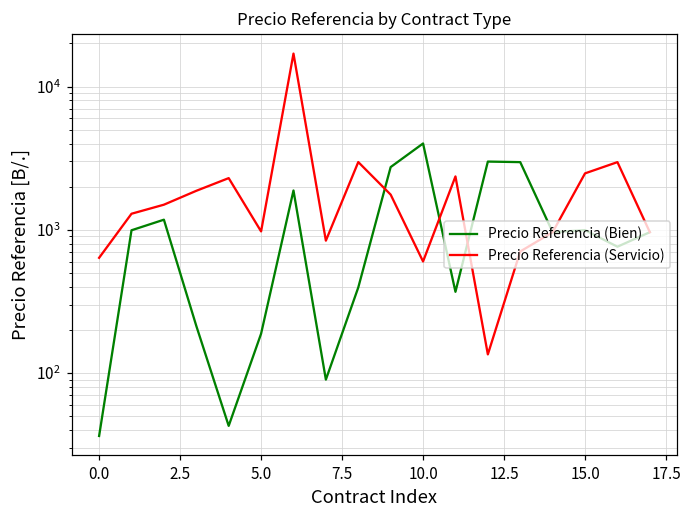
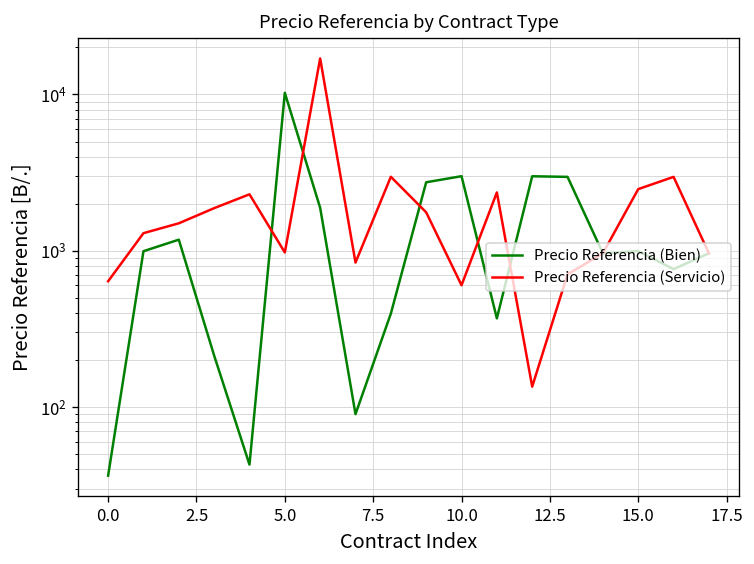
  {
    "Precio Referencia (Bien)": {
      "0.0": 36,
-     "5.0": 190,
-     "10.0": 4000
+     "5.0": 10000,
+     "10.0": 3000
    },
    "Precio Referencia (Servicio)": {
      "0.0": 600,
      "5.0": 1000,
      "10.0": 600,
      "15.0": 2500
    }
  }
